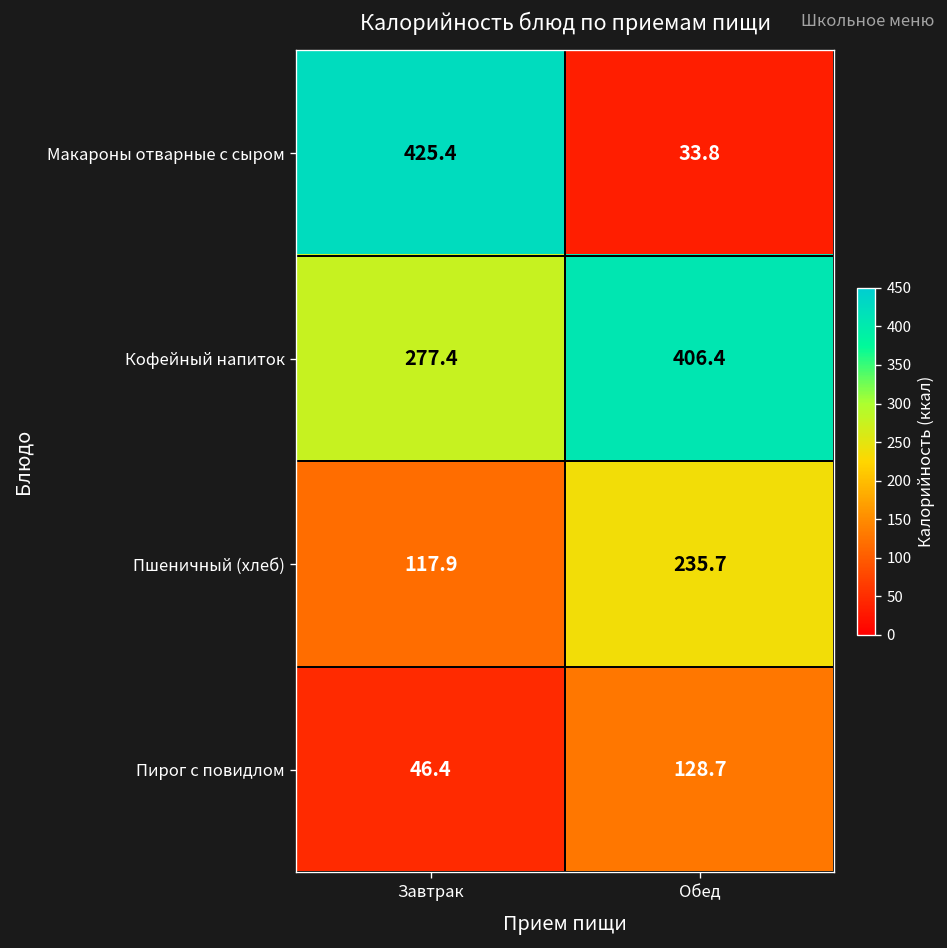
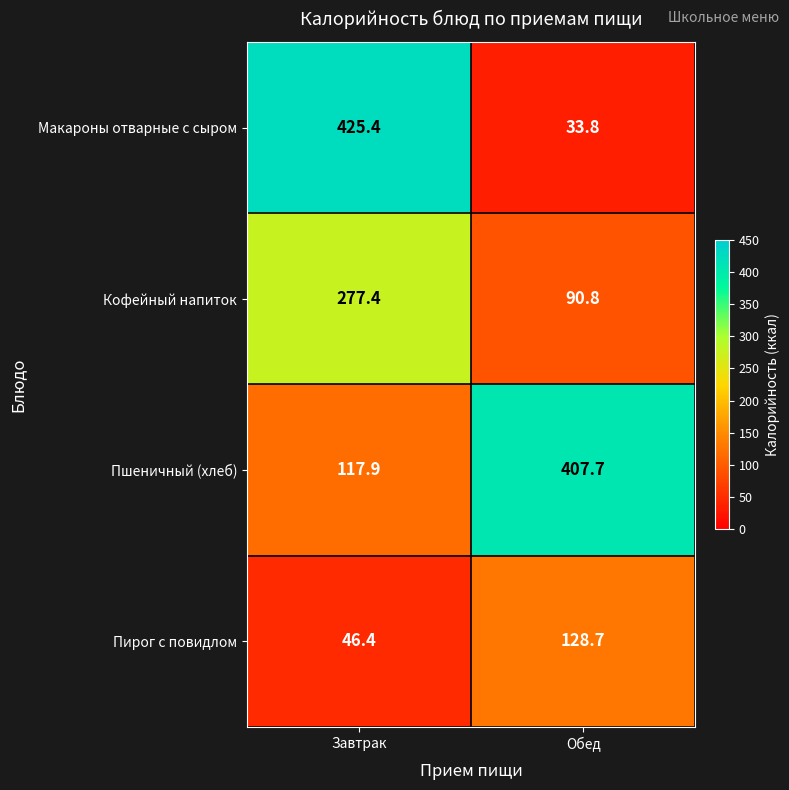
  {
    "Макароны отварные с сыром": {
      "Завтрак": 425.4,
      "Обед": 33.8
    },
    "Кофейный напиток": {
      "Завтрак": 277.4,
-     "Обед": 406.4
+     "Обед": 90.8
    },
    "Пшеничный (хлеб)": {
      "Завтрак": 117.9,
-     "Обед": 235.7
+     "Обед": 407.7
    },
    "Пирог с повидлом": {
      "Завтрак": 46.4,
      "Обед": 128.7
    }
  }
